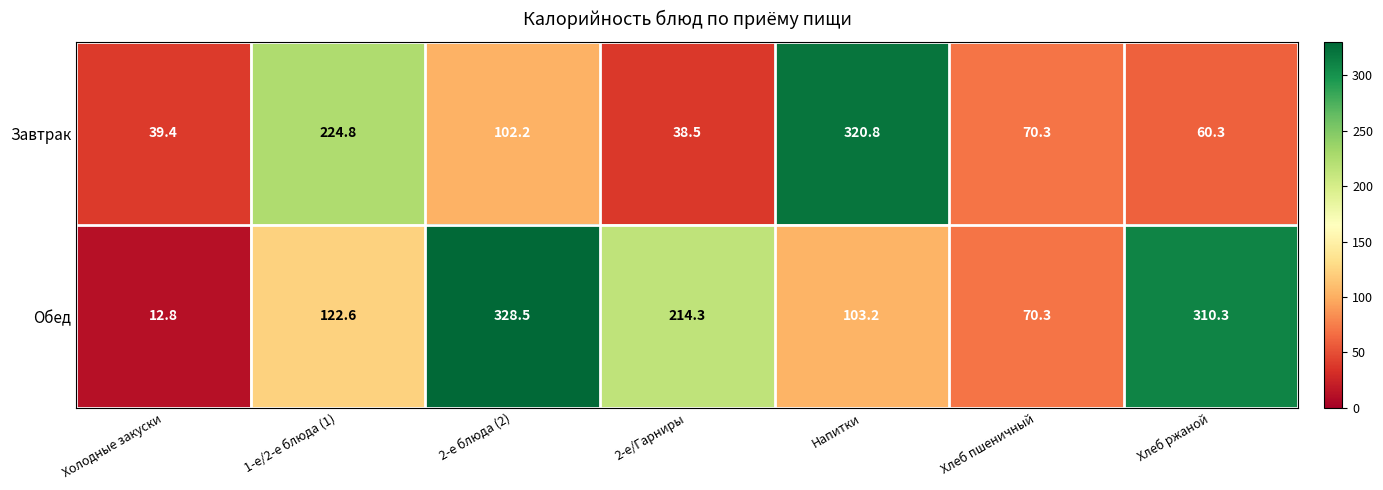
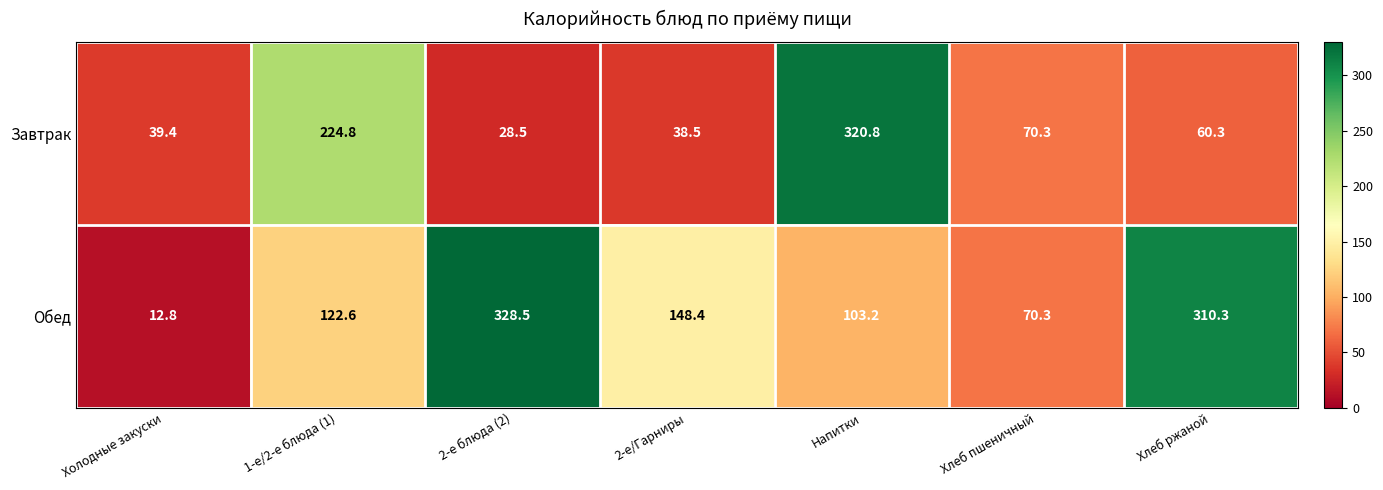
  {
    "Завтрак": {
      "Холодные закуски": 39.4,
      "1-е/2-е блюда (1)": 224.8,
-     "2-е блюда (2)": 102.2,
+     "2-е блюда (2)": 28.5,
      "2-е/Гарниры": 38.5,
      "Напитки": 320.8,
      "Хлеб пшеничный": 70.3,
      "Хлеб ржаной": 60.3
    },
    "Обед": {
      "Холодные закуски": 12.8,
      "1-е/2-е блюда (1)": 122.6,
      "2-е блюда (2)": 328.5,
-     "2-е/Гарниры": 214.3,
+     "2-е/Гарниры": 148.4,
      "Напитки": 103.2,
      "Хлеб пшеничный": 70.3,
      "Хлеб ржаной": 310.3
    }
  }
